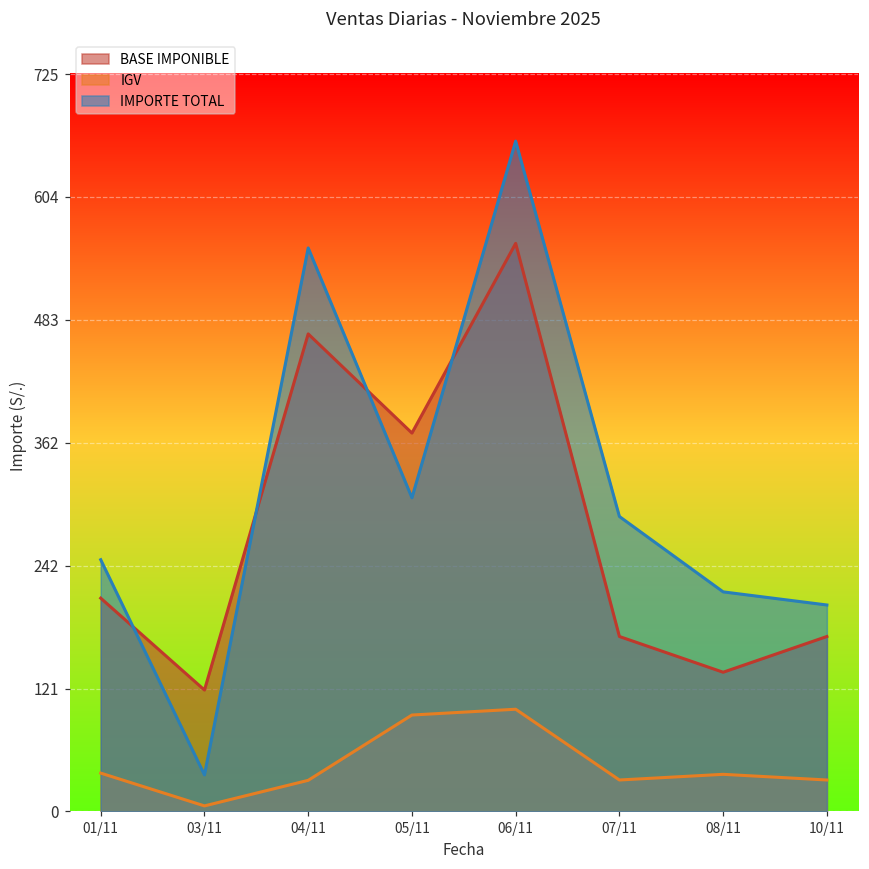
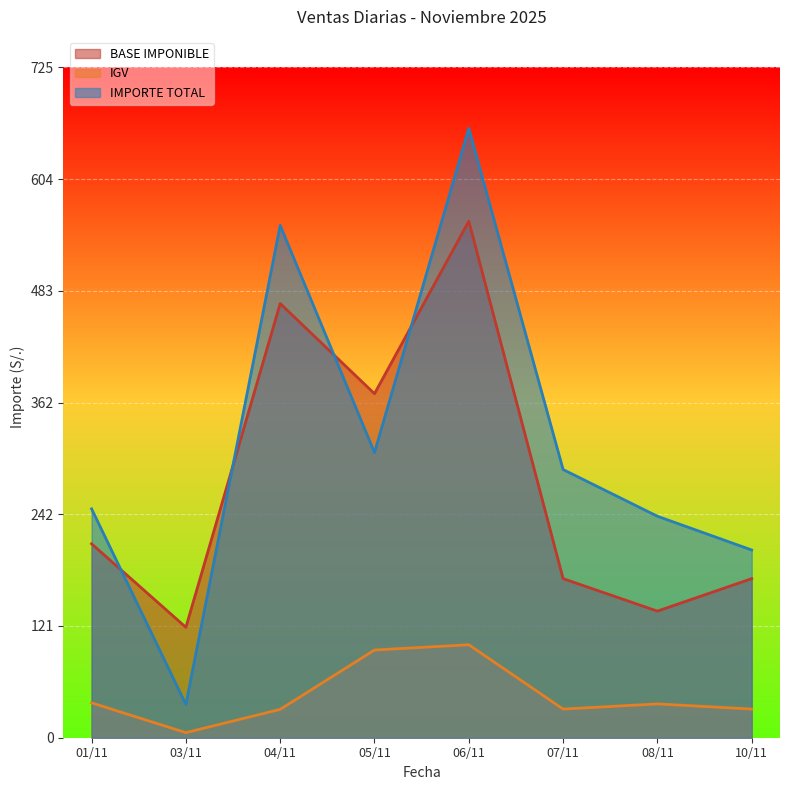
  {
    "BASE IMPONIBLE": {
      "01/11": 210,
      "03/11": 120,
      "04/11": 470,
      "05/11": 370,
      "06/11": 560,
      "07/11": 170,
      "08/11": 140,
      "10/11": 170
    },
    "IGV": {
      "01/11": 40,
      "03/11": 10,
      "04/11": 30,
      "05/11": 90,
      "06/11": 100,
      "07/11": 30,
      "08/11": 40,
      "10/11": 30
    },
    "IMPORTE TOTAL": {
      "01/11": 250,
      "03/11": 40,
      "04/11": 550,
      "05/11": 310,
      "06/11": 660,
      "07/11": 290,
-     "08/11": 220,
+     "08/11": 240,
      "10/11": 200
    }
  }
